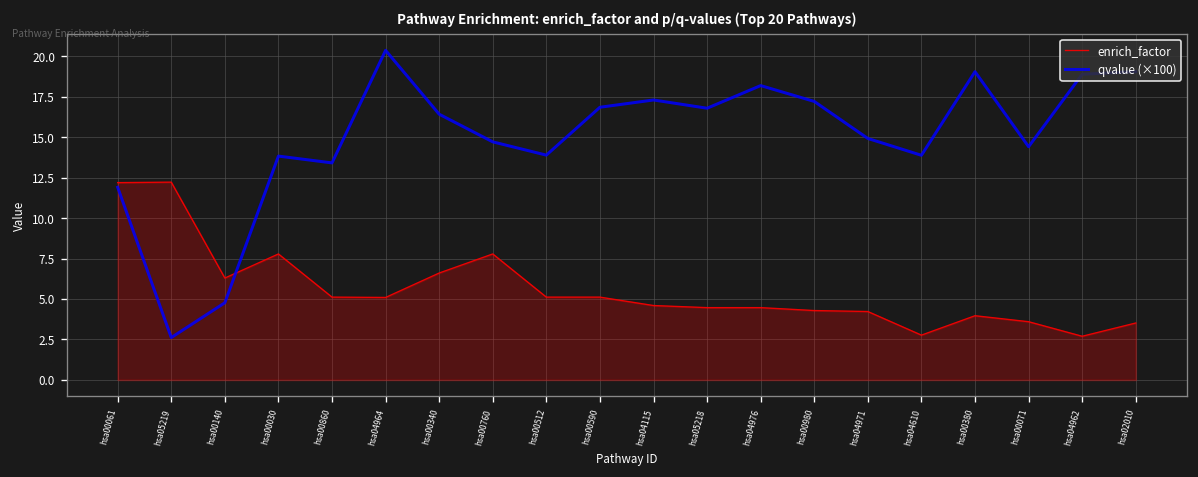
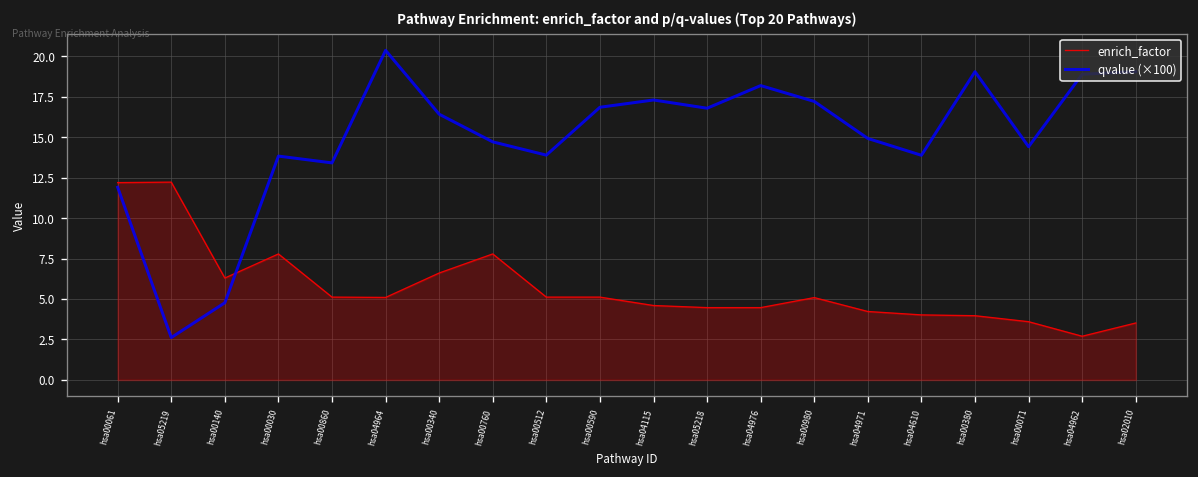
  {
    "enrich_factor": {
      "hsa00061": 12.2,
      "hsa05219": 12.2,
      "hsa00140": 6.3,
      "hsa00030": 7.8,
      "hsa00860": 5.1,
      "hsa04964": 5.1,
      "hsa00340": 6.6,
      "hsa00760": 7.8,
      "hsa00512": 5.1,
      "hsa00590": 5.1,
      "hsa04115": 4.6,
      "hsa05218": 4.5,
      "hsa04976": 4.5,
-     "hsa00980": 4.3,
+     "hsa00980": 5.1,
      "hsa04971": 4.2,
-     "hsa04610": 2.8,
+     "hsa04610": 4.0,
      "hsa00380": 4.0,
      "hsa00071": 3.6,
      "hsa04962": 2.7,
      "hsa02010": 3.5
    },
    "qvalue (×100)": {
      "hsa00061": 11.9,
      "hsa05219": 2.6,
      "hsa00140": 4.8,
      "hsa00030": 13.8,
      "hsa00860": 13.4,
      "hsa04964": 20.4,
      "hsa00340": 16.4,
      "hsa00760": 14.7,
      "hsa00512": 13.9,
      "hsa00590": 16.9,
      "hsa04115": 17.3,
      "hsa05218": 16.8,
      "hsa04976": 18.2,
      "hsa00980": 17.2,
      "hsa04971": 14.9,
      "hsa04610": 13.9,
      "hsa00380": 19.1,
      "hsa00071": 14.4
    }
  }
